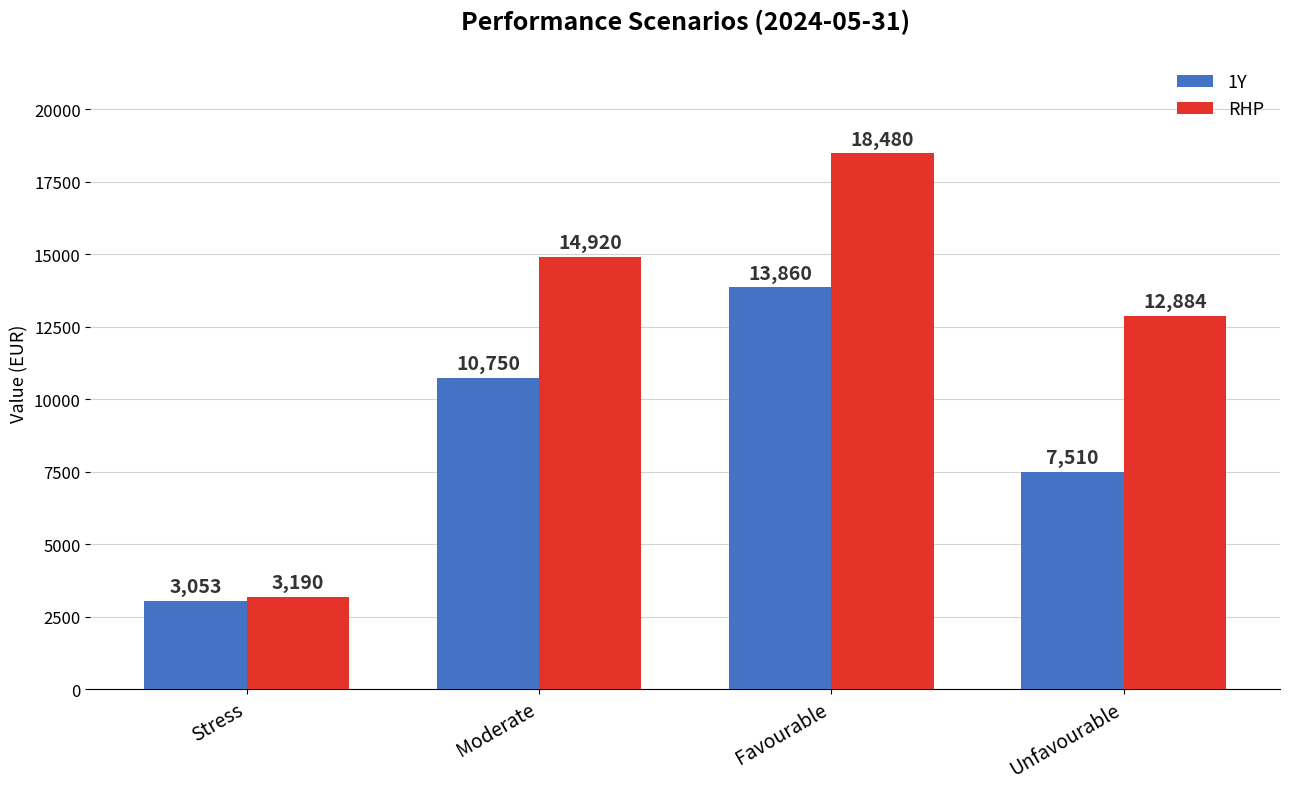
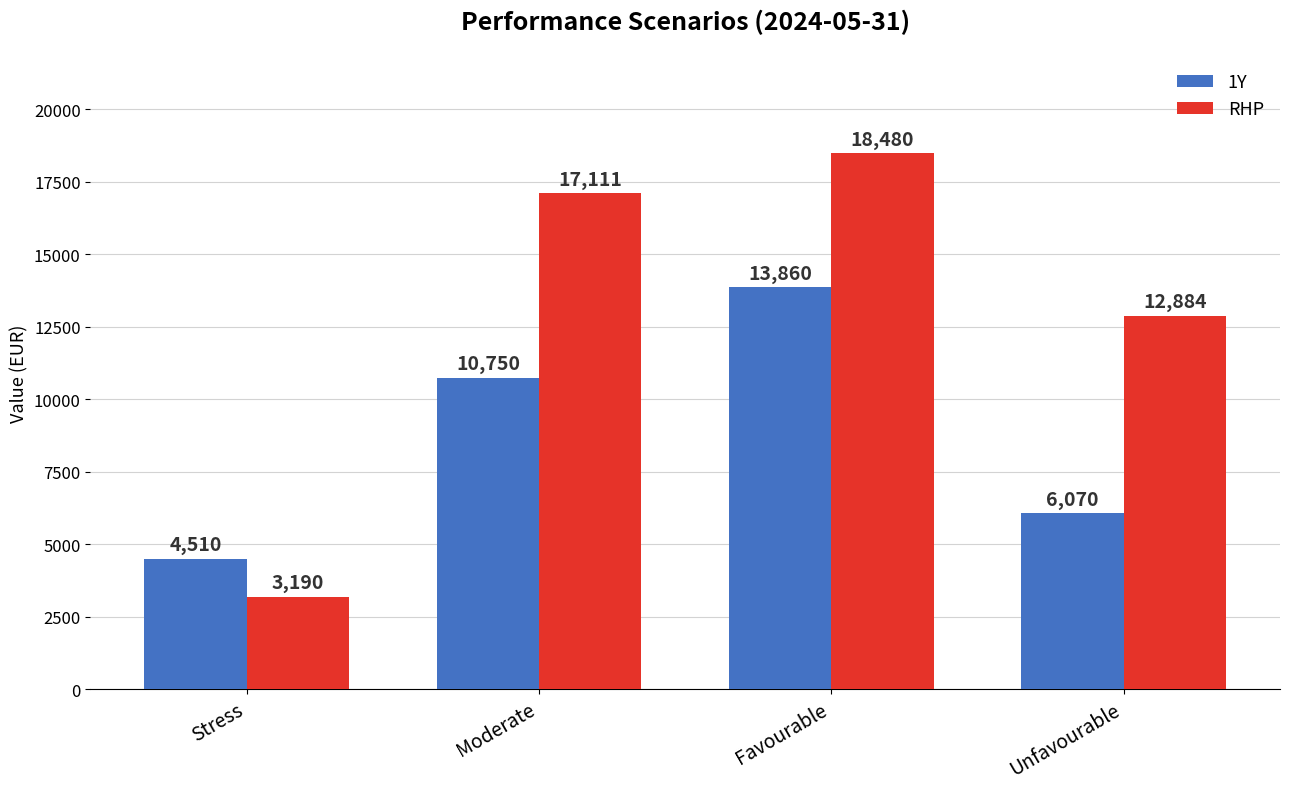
  {
    "1Y": {
-     "Stress": "3,053",
+     "Stress": "4,510",
      "Moderate": "10,750",
      "Favourable": "13,860",
-     "Unfavourable": "7,510"
+     "Unfavourable": "6,070"
    },
    "RHP": {
      "Stress": "3,190",
-     "Moderate": "14,920",
+     "Moderate": "17,111",
      "Favourable": "18,480",
      "Unfavourable": "12,884"
    }
  }
